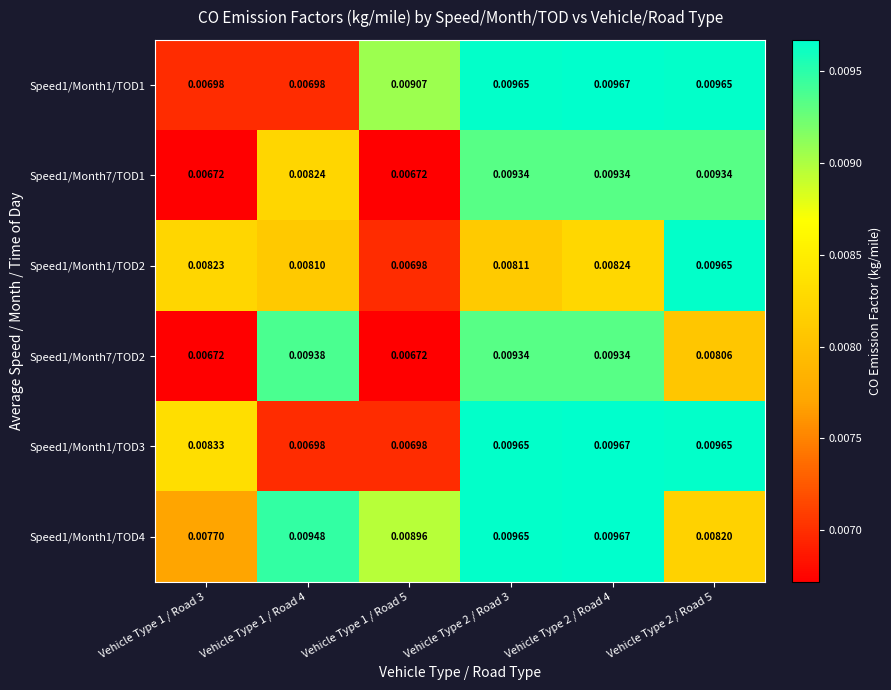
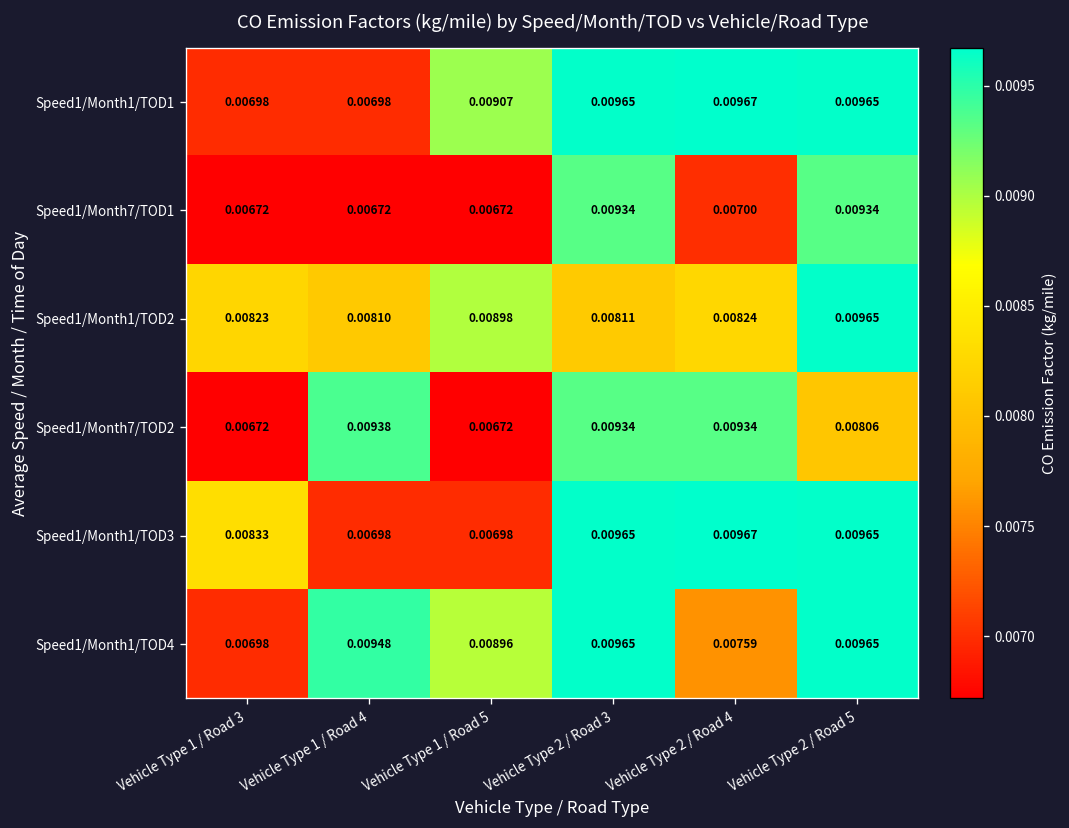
  {
    "Speed1/Month1/TOD1": {
      "Vehicle Type 1 / Road 3": 0.00698,
      "Vehicle Type 1 / Road 4": 0.00698,
      "Vehicle Type 1 / Road 5": 0.00907,
      "Vehicle Type 2 / Road 3": 0.00965,
      "Vehicle Type 2 / Road 4": 0.00967,
      "Vehicle Type 2 / Road 5": 0.00965
    },
    "Speed1/Month7/TOD1": {
      "Vehicle Type 1 / Road 3": 0.00672,
-     "Vehicle Type 1 / Road 4": 0.00824,
+     "Vehicle Type 1 / Road 4": 0.00672,
      "Vehicle Type 1 / Road 5": 0.00672,
      "Vehicle Type 2 / Road 3": 0.00934,
-     "Vehicle Type 2 / Road 4": 0.00934,
+     "Vehicle Type 2 / Road 4": 0.00700,
      "Vehicle Type 2 / Road 5": 0.00934
    },
    "Speed1/Month1/TOD2": {
      "Vehicle Type 1 / Road 3": 0.00823,
      "Vehicle Type 1 / Road 4": 0.00810,
-     "Vehicle Type 1 / Road 5": 0.00698,
+     "Vehicle Type 1 / Road 5": 0.00898,
      "Vehicle Type 2 / Road 3": 0.00811,
      "Vehicle Type 2 / Road 4": 0.00824,
      "Vehicle Type 2 / Road 5": 0.00965
    },
    "Speed1/Month7/TOD2": {
      "Vehicle Type 1 / Road 3": 0.00672,
      "Vehicle Type 1 / Road 4": 0.00938,
      "Vehicle Type 1 / Road 5": 0.00672,
      "Vehicle Type 2 / Road 3": 0.00934,
      "Vehicle Type 2 / Road 4": 0.00934,
      "Vehicle Type 2 / Road 5": 0.00806
    },
    "Speed1/Month1/TOD3": {
      "Vehicle Type 1 / Road 3": 0.00833,
      "Vehicle Type 1 / Road 4": 0.00698,
      "Vehicle Type 1 / Road 5": 0.00698,
      "Vehicle Type 2 / Road 3": 0.00965,
      "Vehicle Type 2 / Road 4": 0.00967,
      "Vehicle Type 2 / Road 5": 0.00965
    },
    "Speed1/Month1/TOD4": {
-     "Vehicle Type 1 / Road 3": 0.00770,
+     "Vehicle Type 1 / Road 3": 0.00698,
      "Vehicle Type 1 / Road 4": 0.00948,
      "Vehicle Type 1 / Road 5": 0.00896,
      "Vehicle Type 2 / Road 3": 0.00965,
-     "Vehicle Type 2 / Road 4": 0.00967,
-     "Vehicle Type 2 / Road 5": 0.00820
+     "Vehicle Type 2 / Road 4": 0.00759,
+     "Vehicle Type 2 / Road 5": 0.00965
    }
  }
